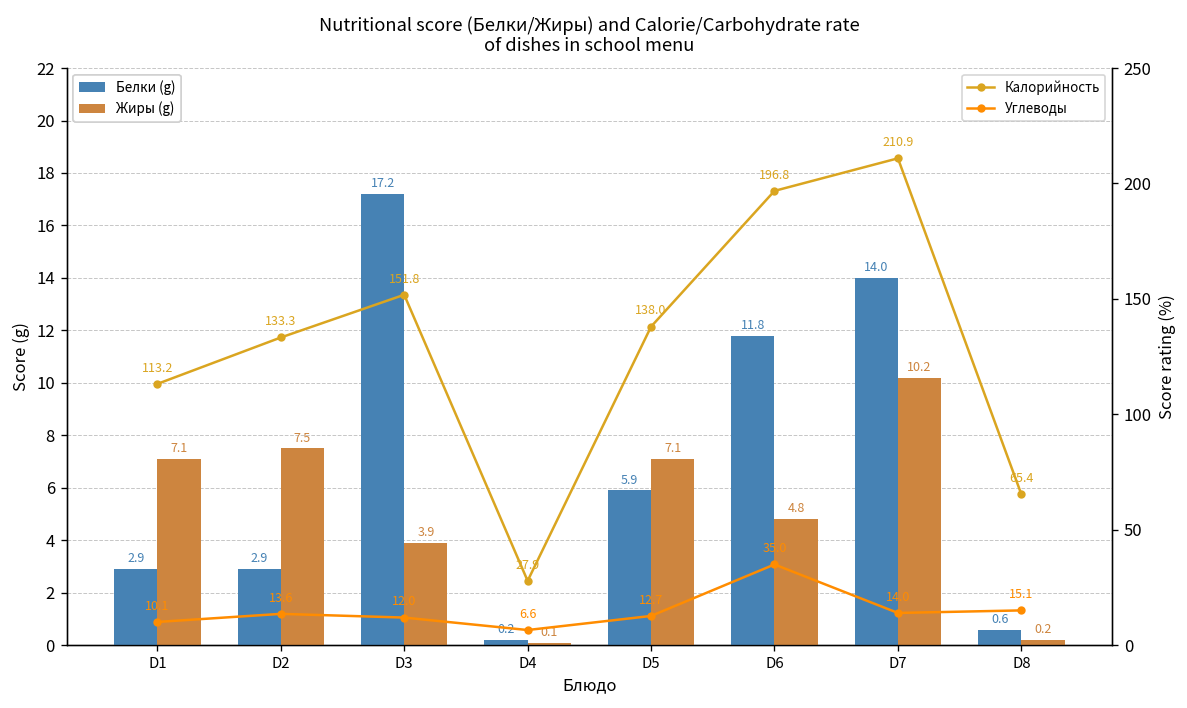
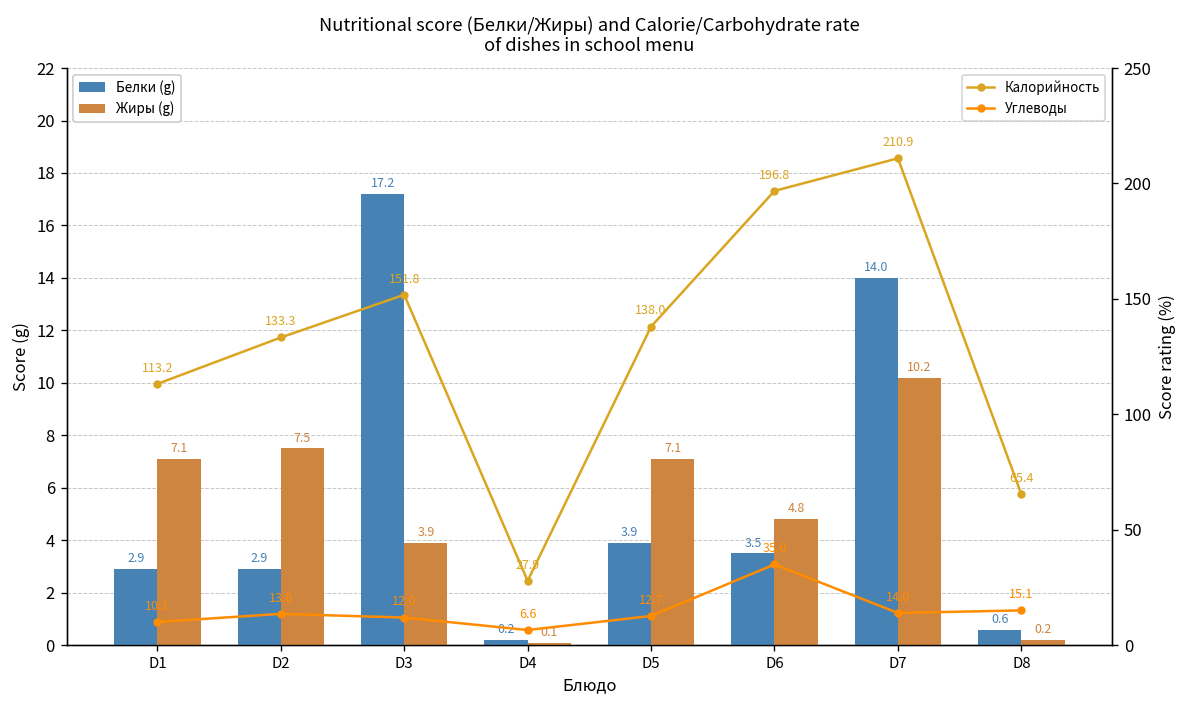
  {
    "Белки (g)": {
      "D1": 2.9,
      "D2": 2.9,
      "D3": 17.2,
      "D4": 0.2,
-     "D5": 5.9,
-     "D6": 11.8,
+     "D5": 3.9,
+     "D6": 3.5,
      "D7": 14.0,
      "D8": 0.6
    }
  }
